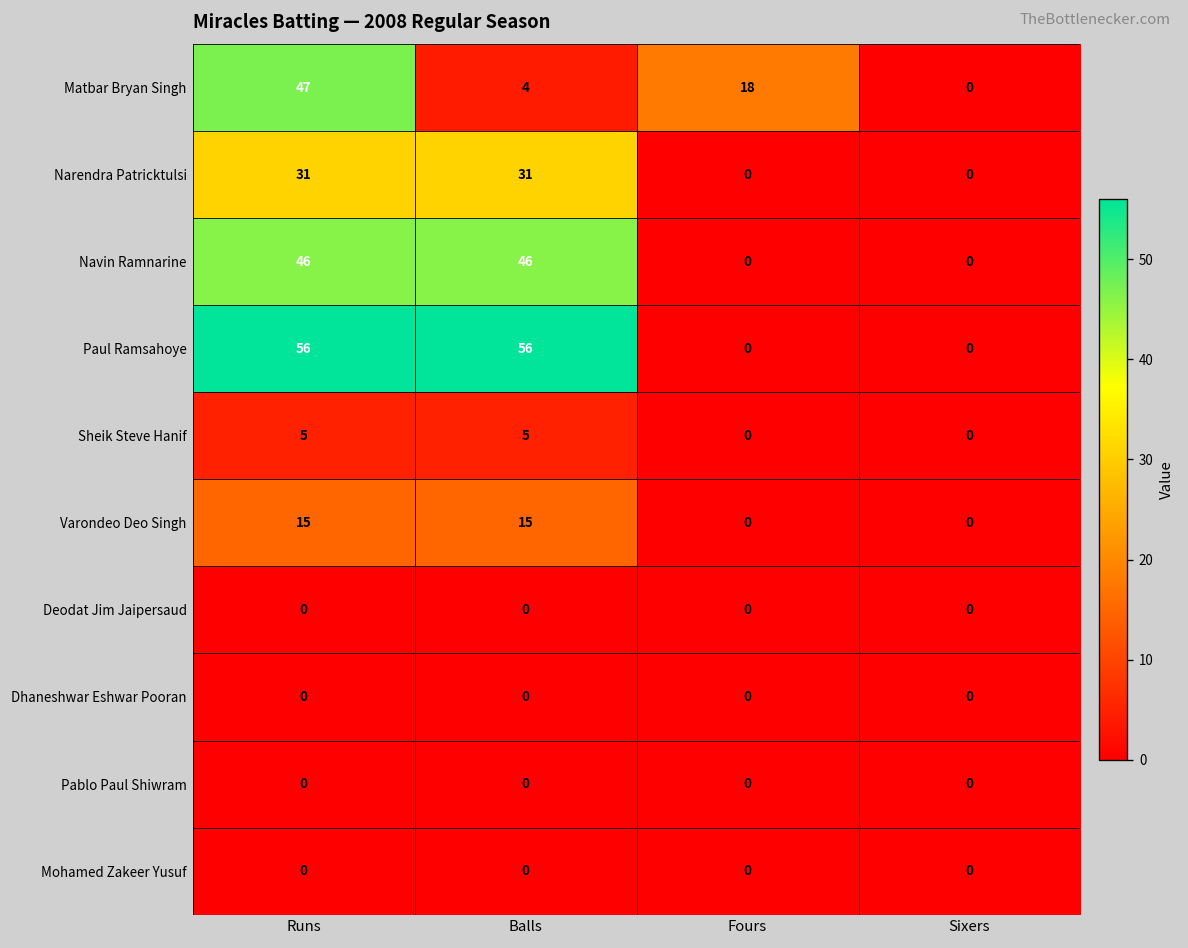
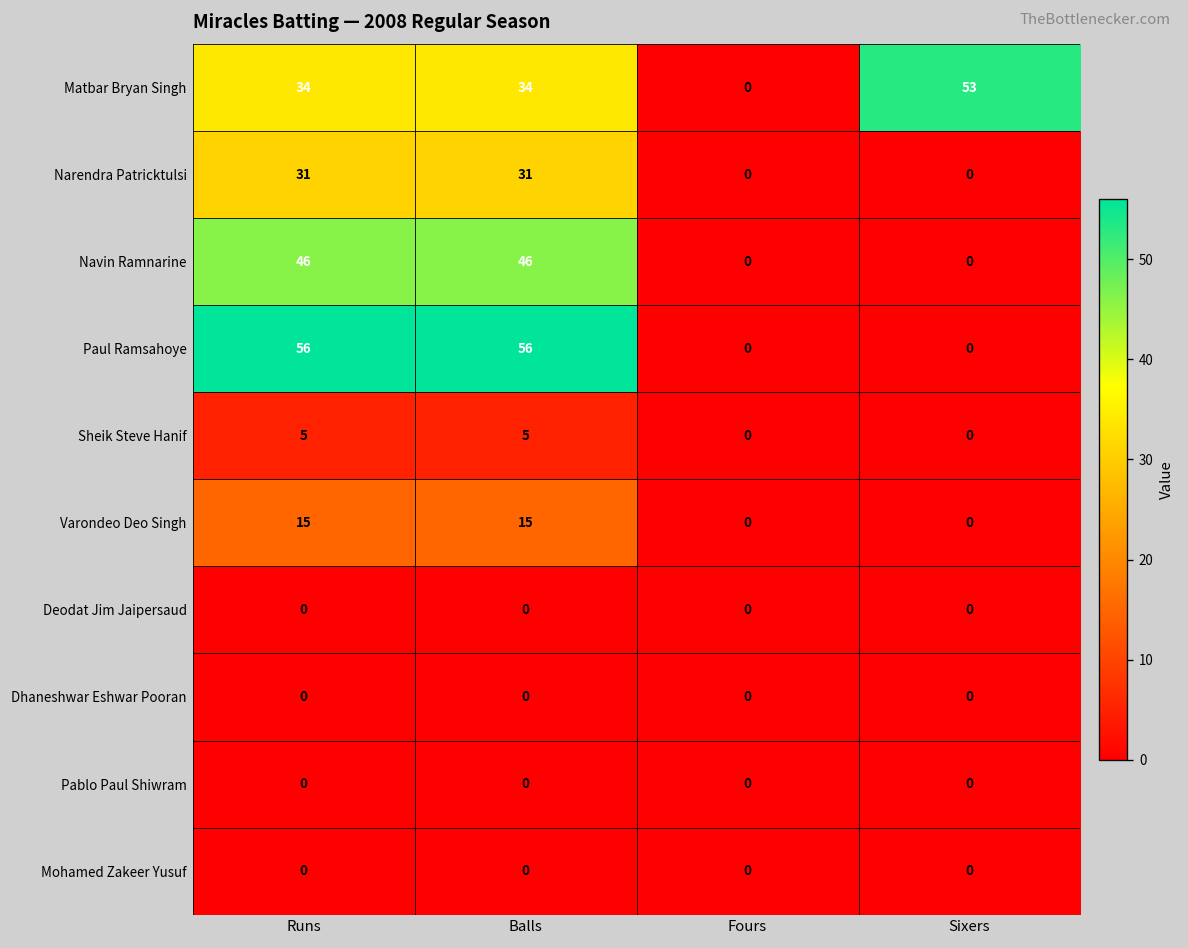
  {
    "Matbar Bryan Singh": {
-     "Runs": 47,
-     "Balls": 4,
-     "Fours": 18,
-     "Sixers": 0
+     "Runs": 34,
+     "Balls": 34,
+     "Fours": 0,
+     "Sixers": 53
    },
    "Narendra Patricktulsi": {
      "Runs": 31,
      "Balls": 31,
      "Fours": 0,
      "Sixers": 0
    },
    "Navin Ramnarine": {
      "Runs": 46,
      "Balls": 46,
      "Fours": 0,
      "Sixers": 0
    },
    "Paul Ramsahoye": {
      "Runs": 56,
      "Balls": 56,
      "Fours": 0,
      "Sixers": 0
    },
    "Sheik Steve Hanif": {
      "Runs": 5,
      "Balls": 5,
      "Fours": 0,
      "Sixers": 0
    },
    "Varondeo Deo Singh": {
      "Runs": 15,
      "Balls": 15,
      "Fours": 0,
      "Sixers": 0
    },
    "Deodat Jim Jaipersaud": {
      "Runs": 0,
      "Balls": 0,
      "Fours": 0,
      "Sixers": 0
    },
    "Dhaneshwar Eshwar Pooran": {
      "Runs": 0,
      "Balls": 0,
      "Fours": 0,
      "Sixers": 0
    },
    "Pablo Paul Shiwram": {
      "Runs": 0,
      "Balls": 0,
      "Fours": 0,
      "Sixers": 0
    },
    "Mohamed Zakeer Yusuf": {
      "Runs": 0,
      "Balls": 0,
      "Fours": 0,
      "Sixers": 0
    }
  }
